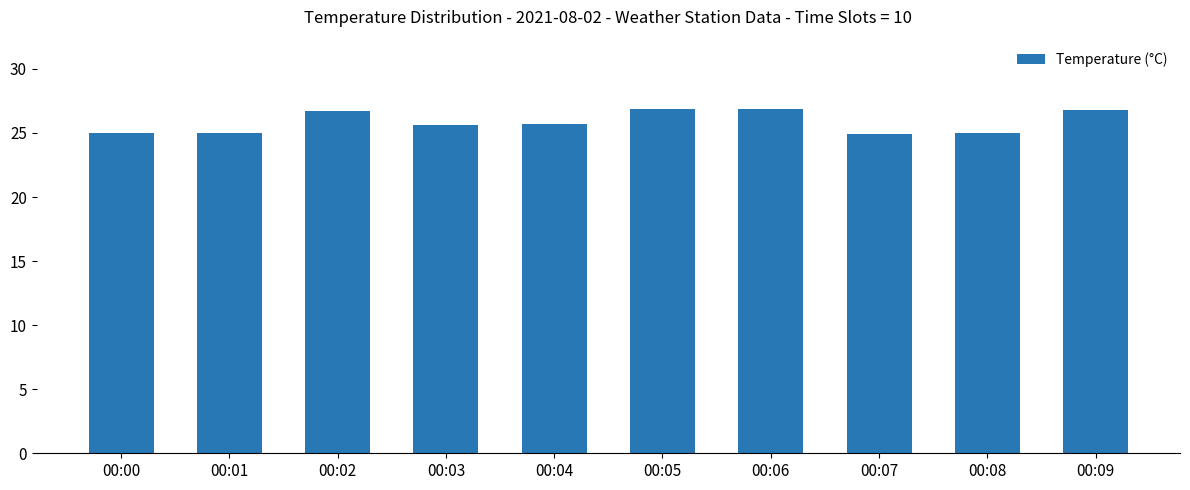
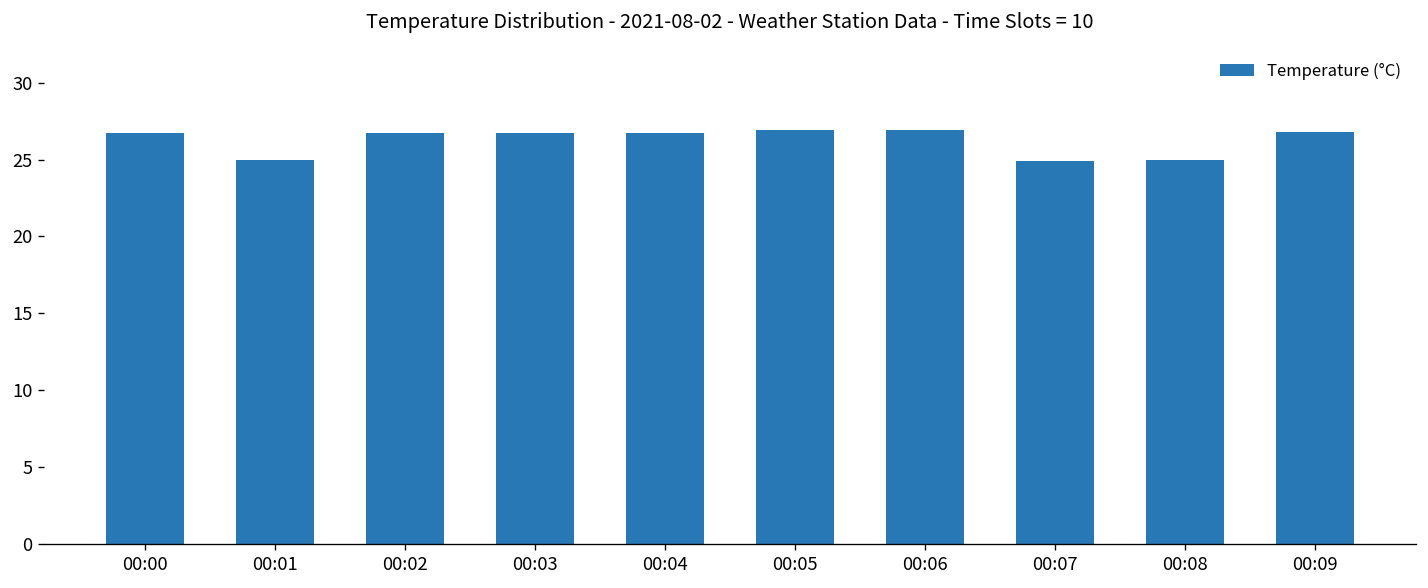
  {
-   "00:00": 25.0,
+   "00:00": 26.7,
    "00:01": 25.0,
    "00:02": 26.7,
-   "00:03": 25.6,
-   "00:04": 25.7,
+   "00:03": 26.7,
+   "00:04": 26.7,
    "00:05": 26.9,
    "00:06": 26.9,
    "00:07": 24.9,
    "00:08": 25.0,
    "00:09": 26.8
  }
